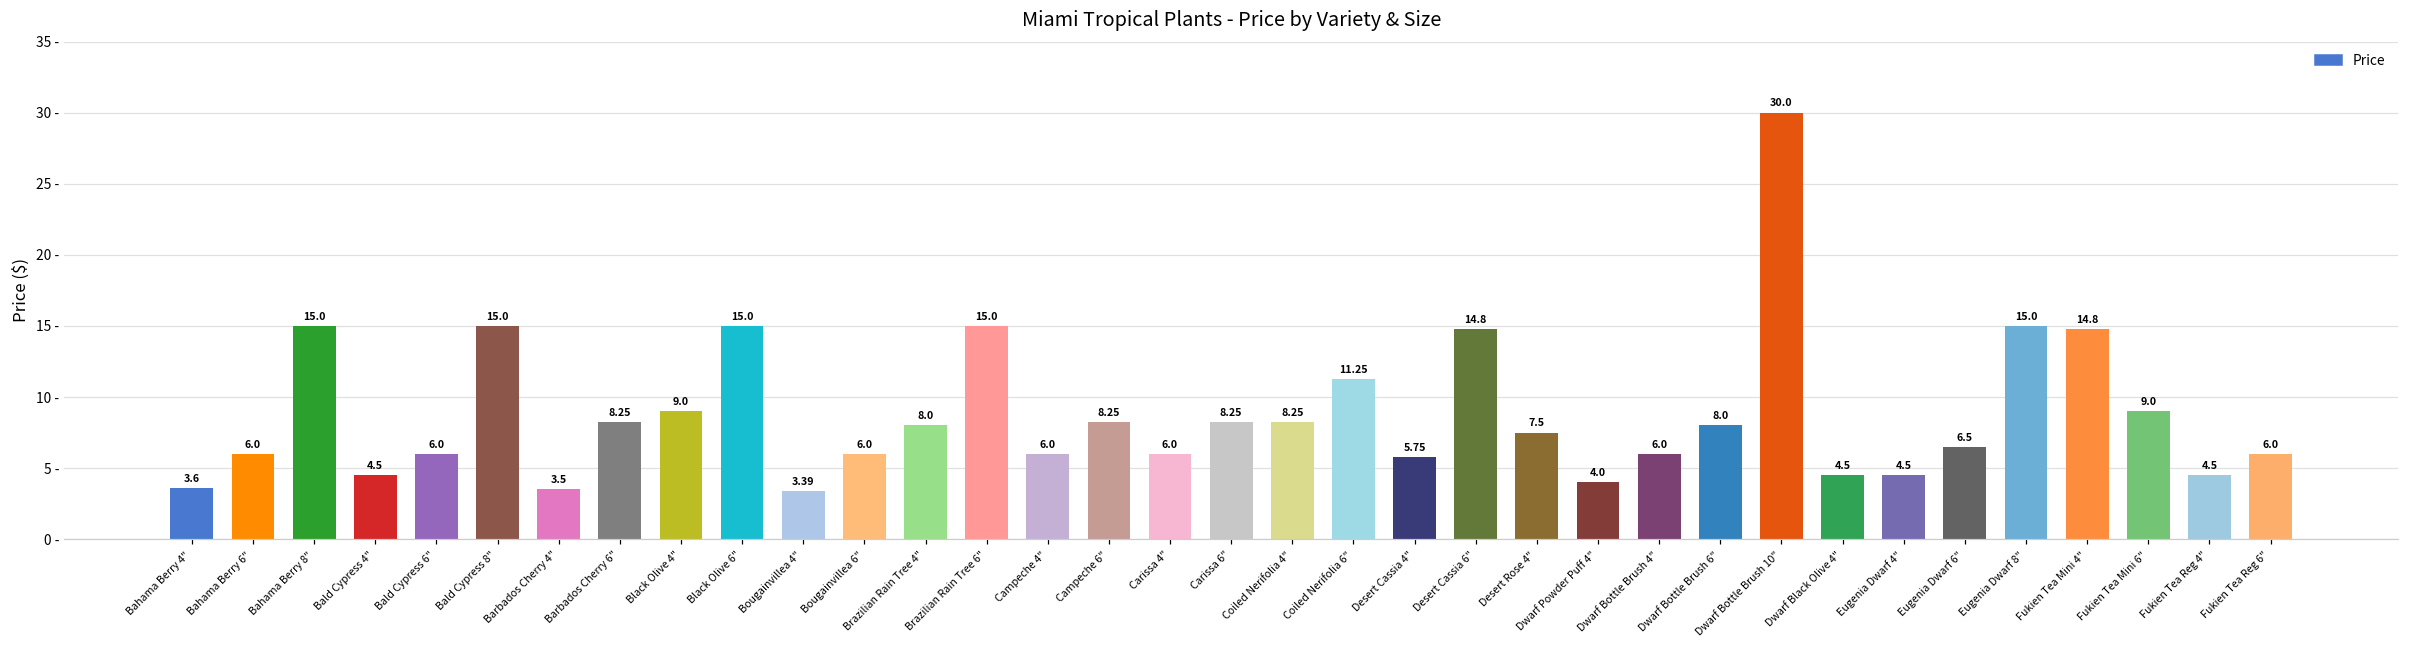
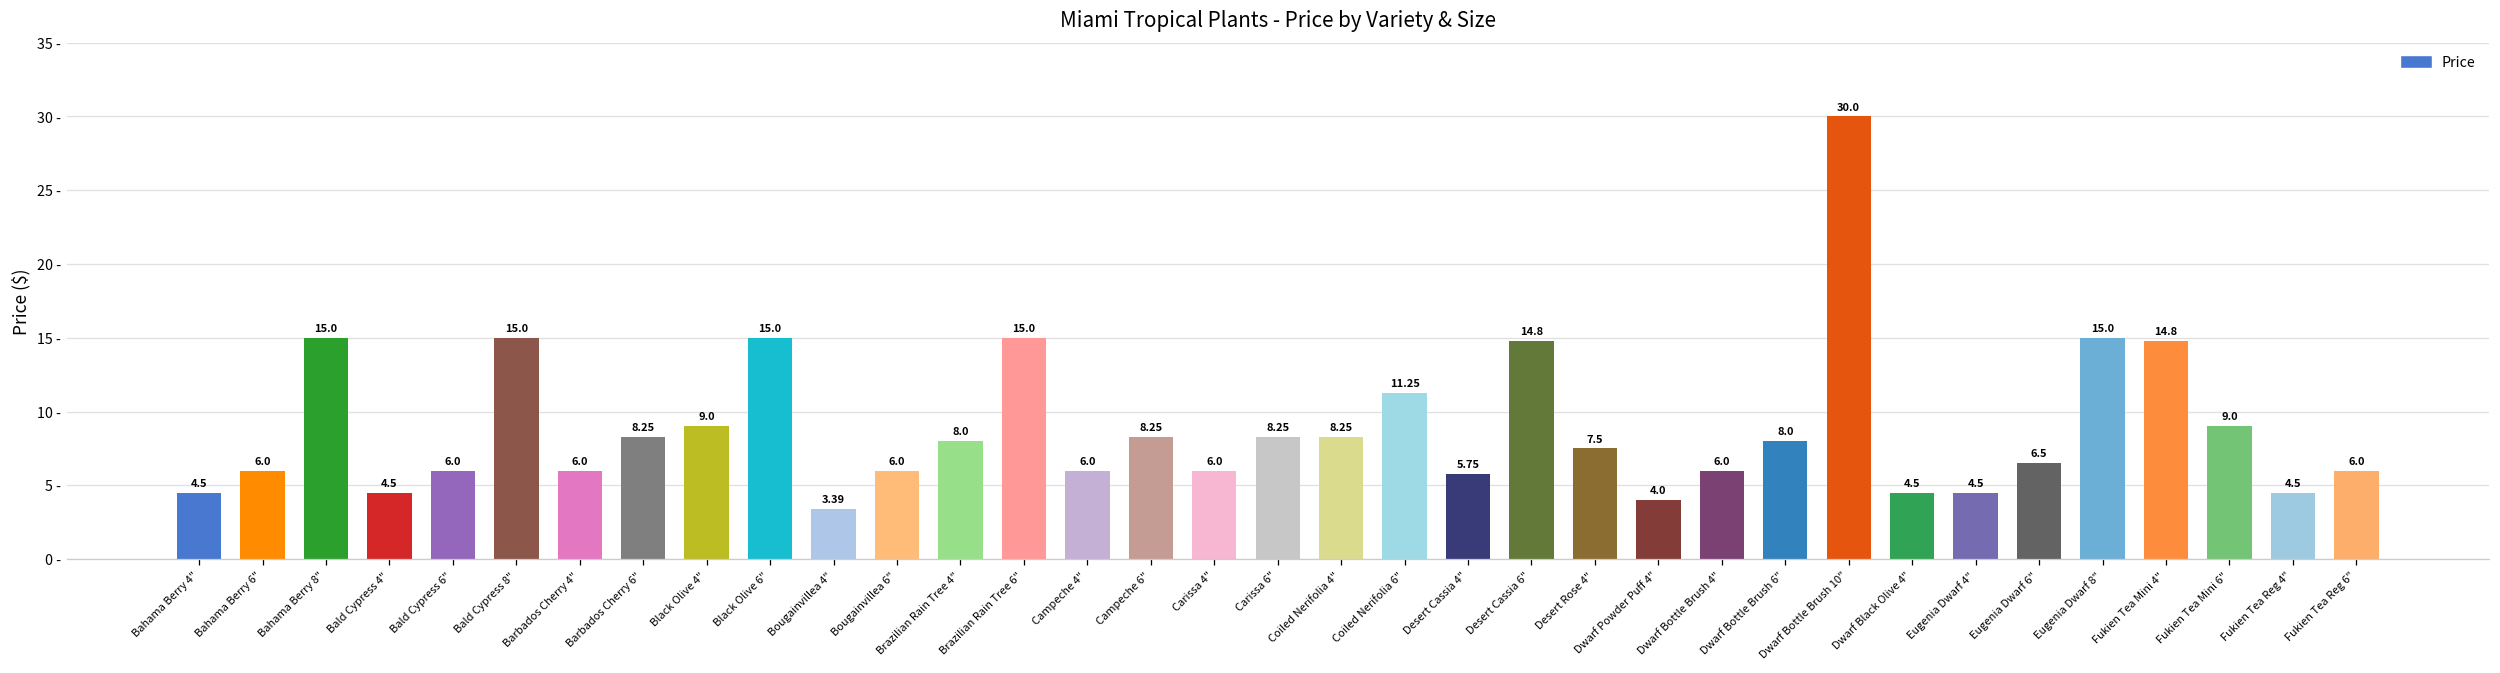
  {
-   "Bahama Berry 4\"": 3.6,
+   "Bahama Berry 4\"": 4.5,
    "Bahama Berry 6\"": 6.0,
    "Bahama Berry 8\"": 15.0,
    "Bald Cypress 4\"": 4.5,
    "Bald Cypress 6\"": 6.0,
    "Bald Cypress 8\"": 15.0,
-   "Barbados Cherry 4\"": 3.5,
+   "Barbados Cherry 4\"": 6.0,
    "Barbados Cherry 6\"": 8.25,
    "Black Olive 4\"": 9.0,
    "Black Olive 6\"": 15.0,
    "Bougainvillea 4\"": 3.39,
    "Bougainvillea 6\"": 6.0,
    "Brazilian Rain Tree 4\"": 8.0,
    "Brazilian Rain Tree 6\"": 15.0,
    "Campeche 4\"": 6.0,
    "Campeche 6\"": 8.25,
    "Carissa 4\"": 6.0,
    "Carissa 6\"": 8.25,
    "Coiled Nerifolia 4\"": 8.25,
    "Coiled Nerifolia 6\"": 11.25,
    "Desert Cassia 4\"": 5.75,
    "Desert Cassia 6\"": 14.8,
    "Desert Rose 4\"": 7.5,
    "Dwarf Powder Puff 4\"": 4.0,
    "Dwarf Bottle Brush 4\"": 6.0,
    "Dwarf Bottle Brush 6\"": 8.0,
    "Dwarf Bottle Brush 10\"": 30.0,
    "Dwarf Black Olive 4\"": 4.5,
    "Eugenia Dwarf 4\"": 4.5,
    "Eugenia Dwarf 6\"": 6.5,
    "Eugenia Dwarf 8\"": 15.0,
    "Fukien Tea Mini 4\"": 14.8,
    "Fukien Tea Mini 6\"": 9.0,
    "Fukien Tea Reg 4\"": 4.5,
    "Fukien Tea Reg 6\"": 6.0
  }
